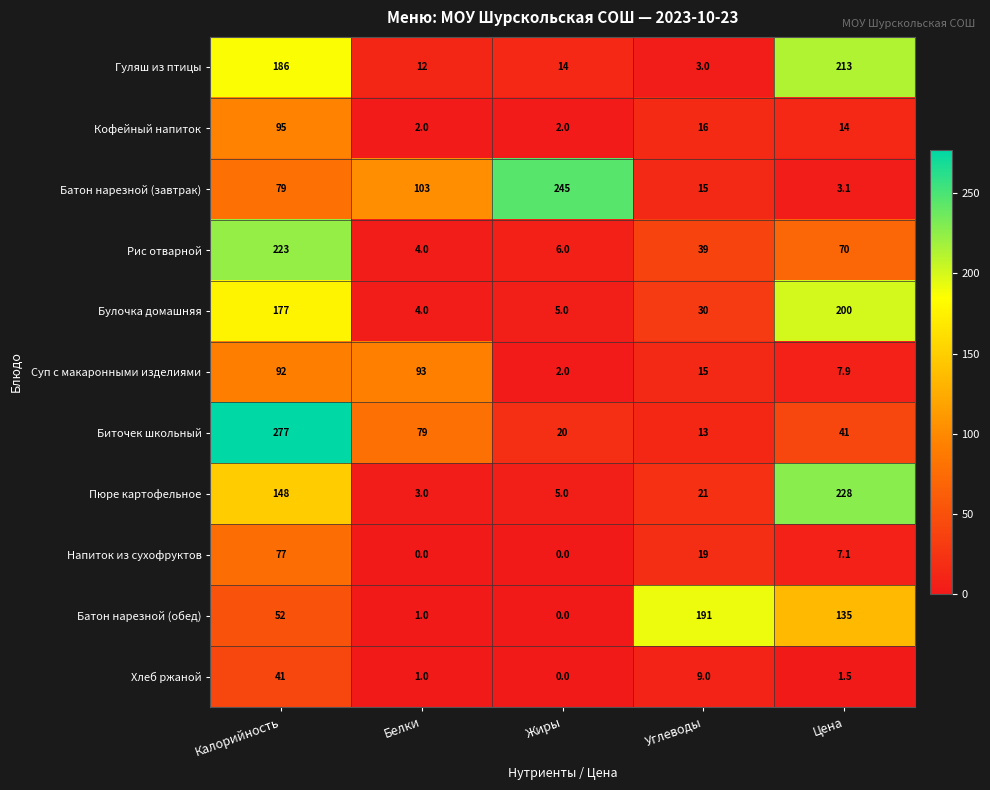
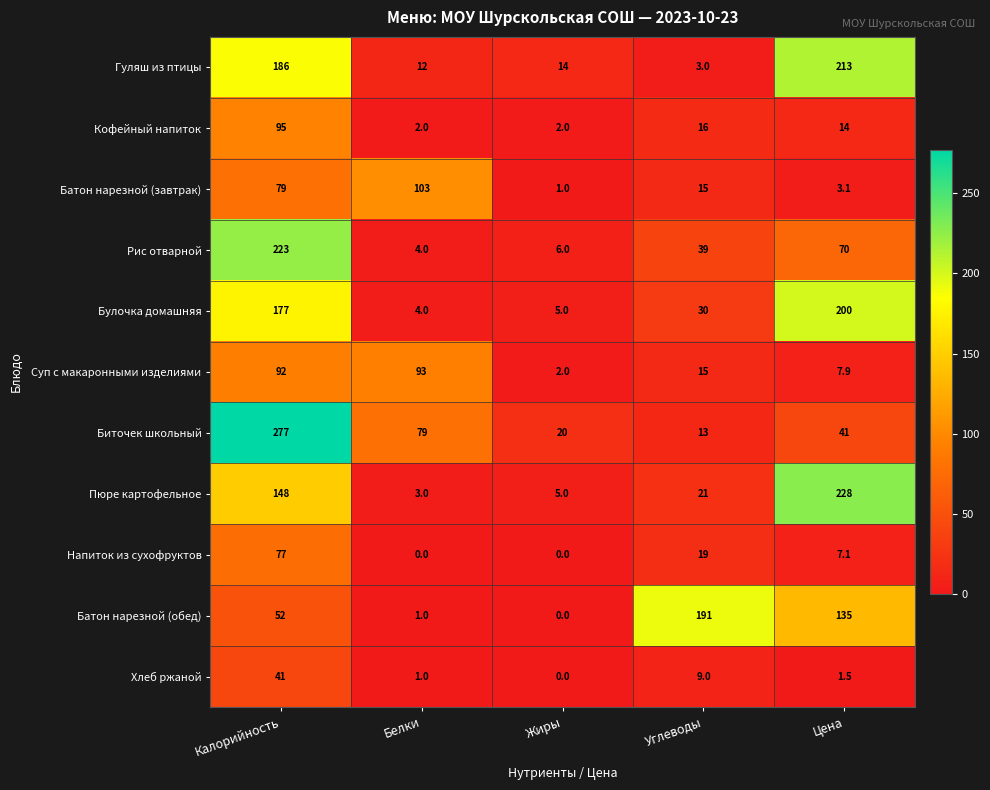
  {
    "Гуляш из птицы": {
      "Калорийность": 186,
      "Белки": 12,
      "Жиры": 14,
      "Углеводы": 3.0,
      "Цена": 213
    },
    "Кофейный напиток": {
      "Калорийность": 95,
      "Белки": 2.0,
      "Жиры": 2.0,
      "Углеводы": 16,
      "Цена": 14
    },
    "Батон нарезной (завтрак)": {
      "Калорийность": 79,
      "Белки": 103,
-     "Жиры": 245,
+     "Жиры": 1.0,
      "Углеводы": 15,
      "Цена": 3.1
    },
    "Рис отварной": {
      "Калорийность": 223,
      "Белки": 4.0,
      "Жиры": 6.0,
      "Углеводы": 39,
      "Цена": 70
    },
    "Булочка домашняя": {
      "Калорийность": 177,
      "Белки": 4.0,
      "Жиры": 5.0,
      "Углеводы": 30,
      "Цена": 200
    },
    "Суп с макаронными изделиями": {
      "Калорийность": 92,
      "Белки": 93,
      "Жиры": 2.0,
      "Углеводы": 15,
      "Цена": 7.9
    },
    "Биточек школьный": {
      "Калорийность": 277,
      "Белки": 79,
      "Жиры": 20,
      "Углеводы": 13,
      "Цена": 41
    },
    "Пюре картофельное": {
      "Калорийность": 148,
      "Белки": 3.0,
      "Жиры": 5.0,
      "Углеводы": 21,
      "Цена": 228
    },
    "Напиток из сухофруктов": {
      "Калорийность": 77,
      "Белки": 0.0,
      "Жиры": 0.0,
      "Углеводы": 19,
      "Цена": 7.1
    },
    "Батон нарезной (обед)": {
      "Калорийность": 52,
      "Белки": 1.0,
      "Жиры": 0.0,
      "Углеводы": 191,
      "Цена": 135
    },
    "Хлеб ржаной": {
      "Калорийность": 41,
      "Белки": 1.0,
      "Жиры": 0.0,
      "Углеводы": 9.0,
      "Цена": 1.5
    }
  }
